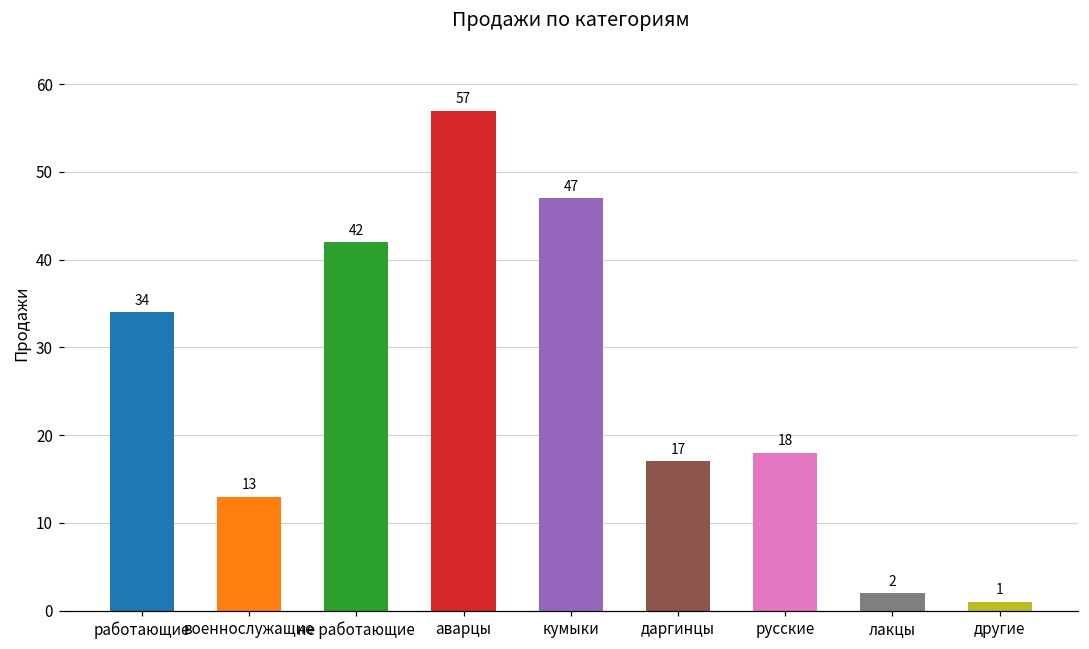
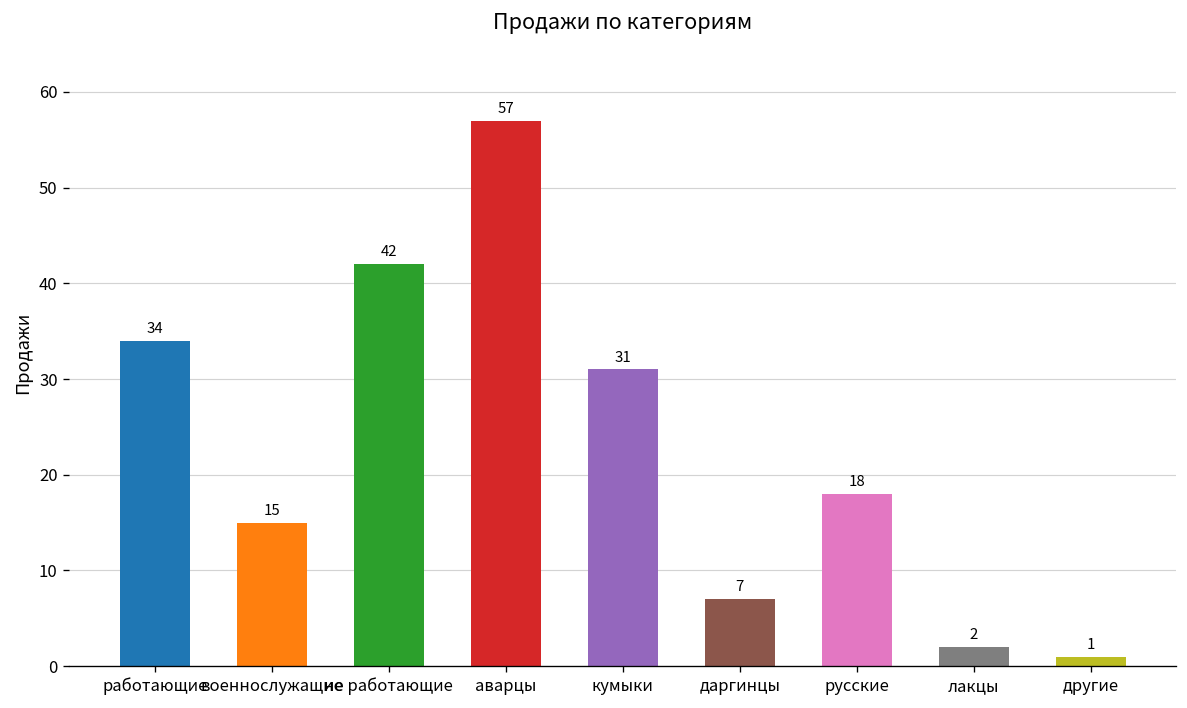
  {
    "работающие": 34,
-   "военнослужащие": 13,
+   "военнослужащие": 15,
    "не работающие": 42,
    "аварцы": 57,
-   "кумыки": 47,
-   "даргинцы": 17,
+   "кумыки": 31,
+   "даргинцы": 7,
    "русские": 18,
    "лакцы": 2,
    "другие": 1
  }
